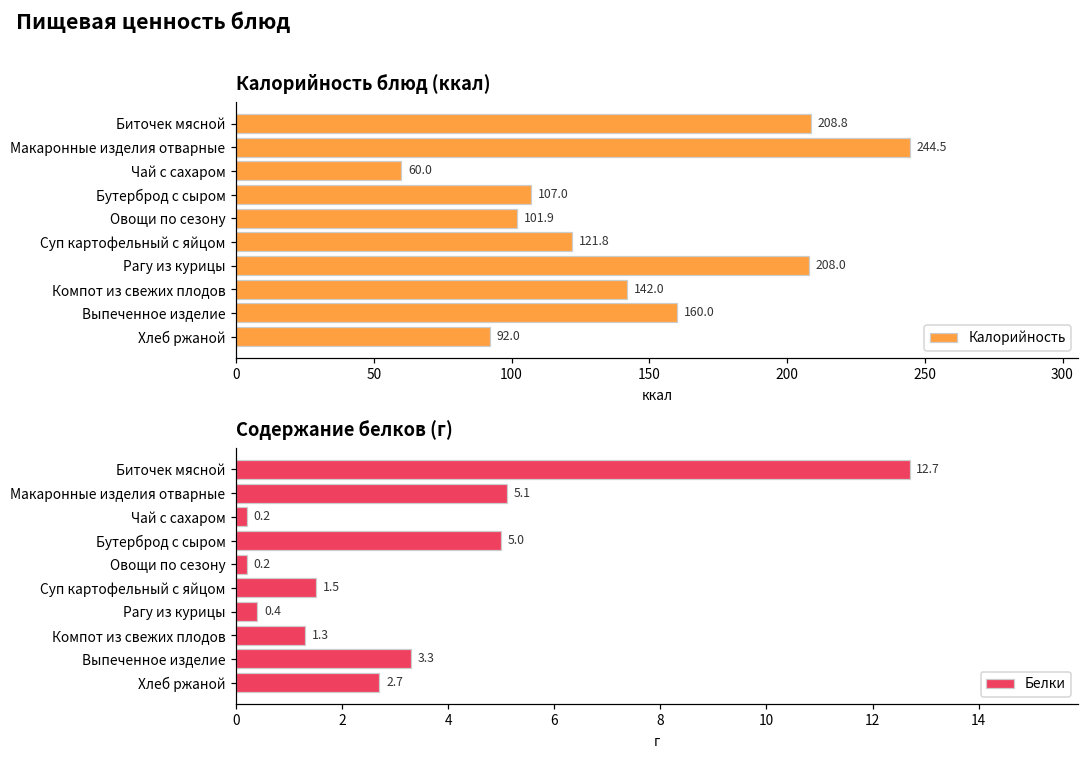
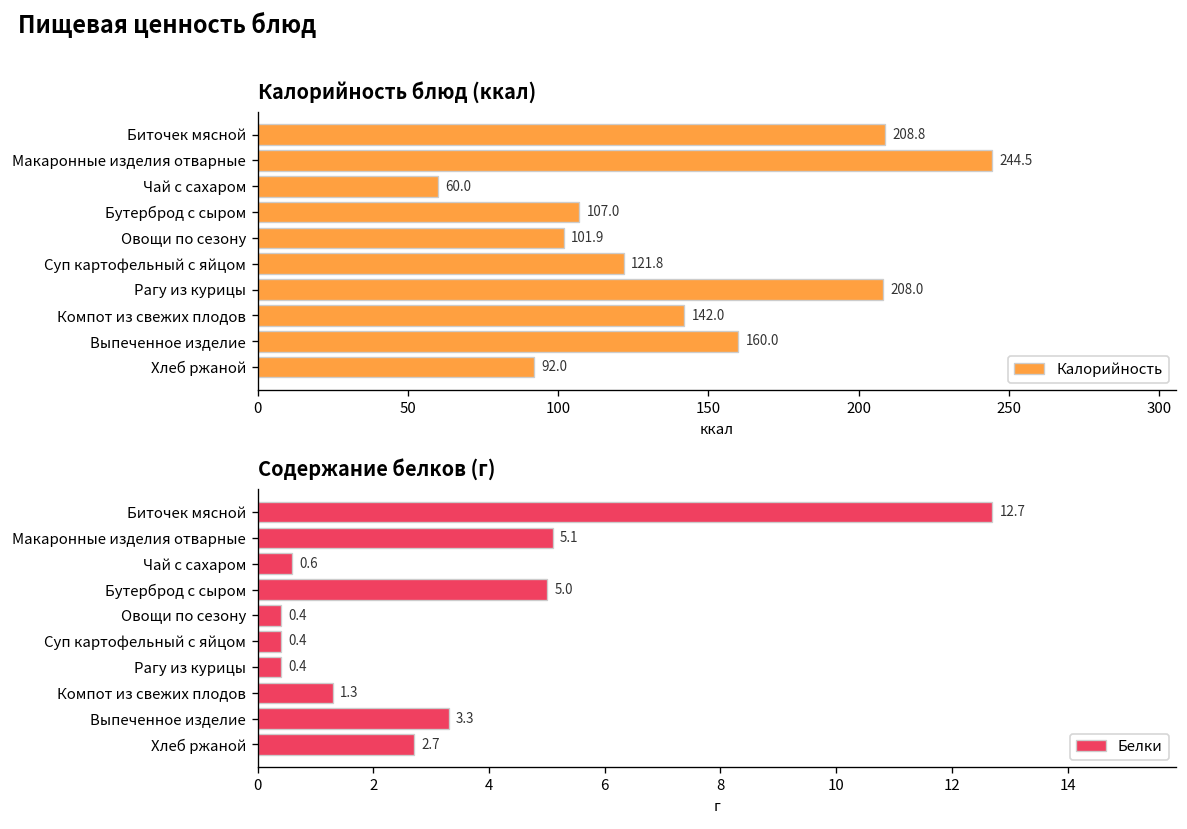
  {
    "Калорийность блюд (ккал)": {
      "Биточек мясной": 208.8,
      "Макаронные изделия отварные": 244.5,
      "Чай с сахаром": 60.0,
      "Бутерброд с сыром": 107.0,
      "Овощи по сезону": 101.9,
      "Суп картофельный с яйцом": 121.8,
      "Рагу из курицы": 208.0,
      "Компот из свежих плодов": 142.0,
      "Выпеченное изделие": 160.0,
      "Хлеб ржаной": 92.0
    },
    "Содержание белков (г)": {
      "Биточек мясной": 12.7,
      "Макаронные изделия отварные": 5.1,
-     "Чай с сахаром": 0.2,
+     "Чай с сахаром": 0.6,
      "Бутерброд с сыром": 5.0,
-     "Овощи по сезону": 0.2,
-     "Суп картофельный с яйцом": 1.5,
+     "Овощи по сезону": 0.4,
+     "Суп картофельный с яйцом": 0.4,
      "Рагу из курицы": 0.4,
      "Компот из свежих плодов": 1.3,
      "Выпеченное изделие": 3.3,
      "Хлеб ржаной": 2.7
    }
  }
